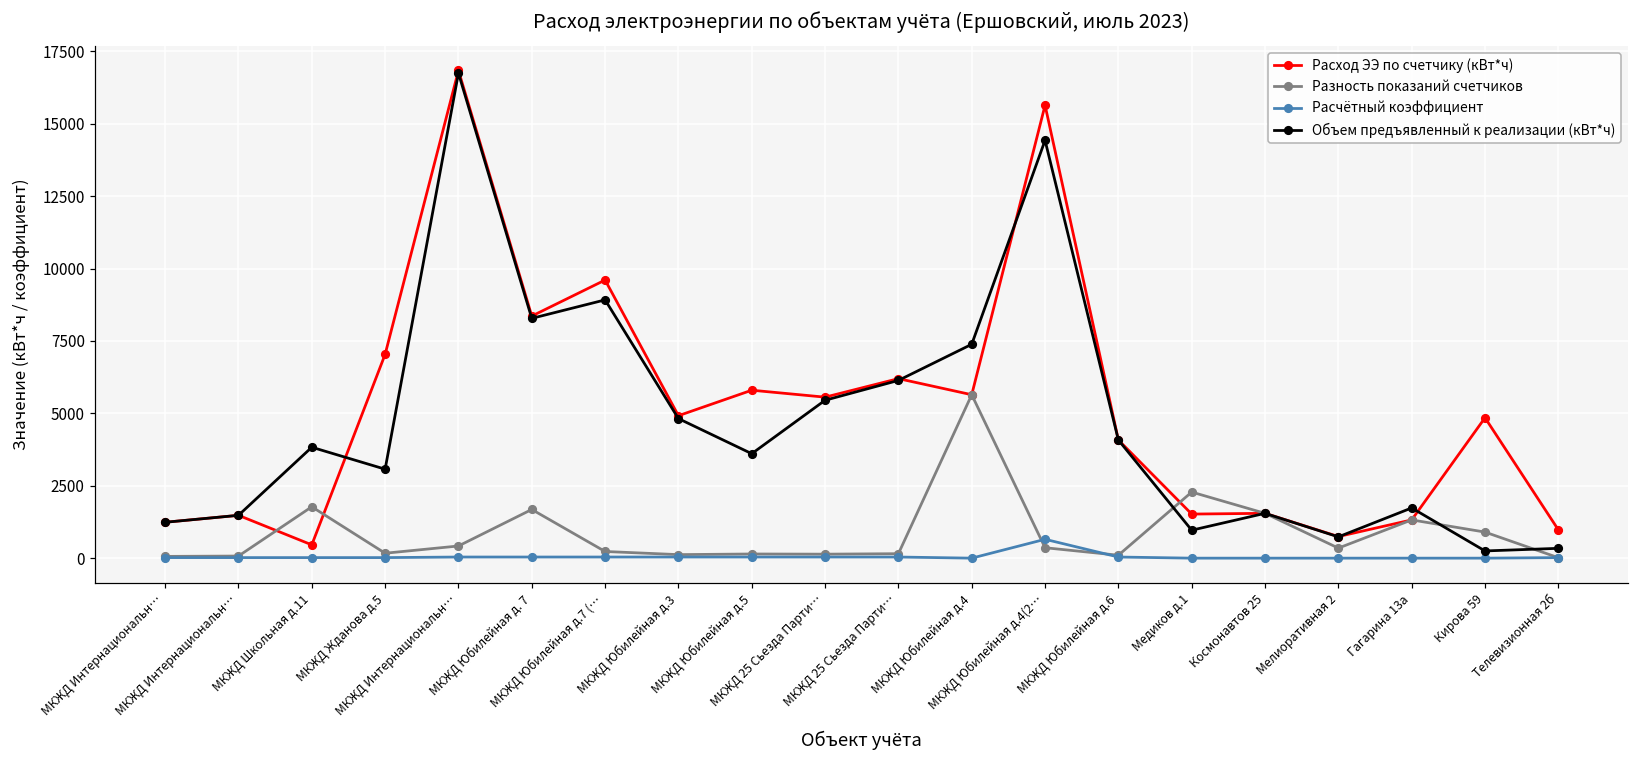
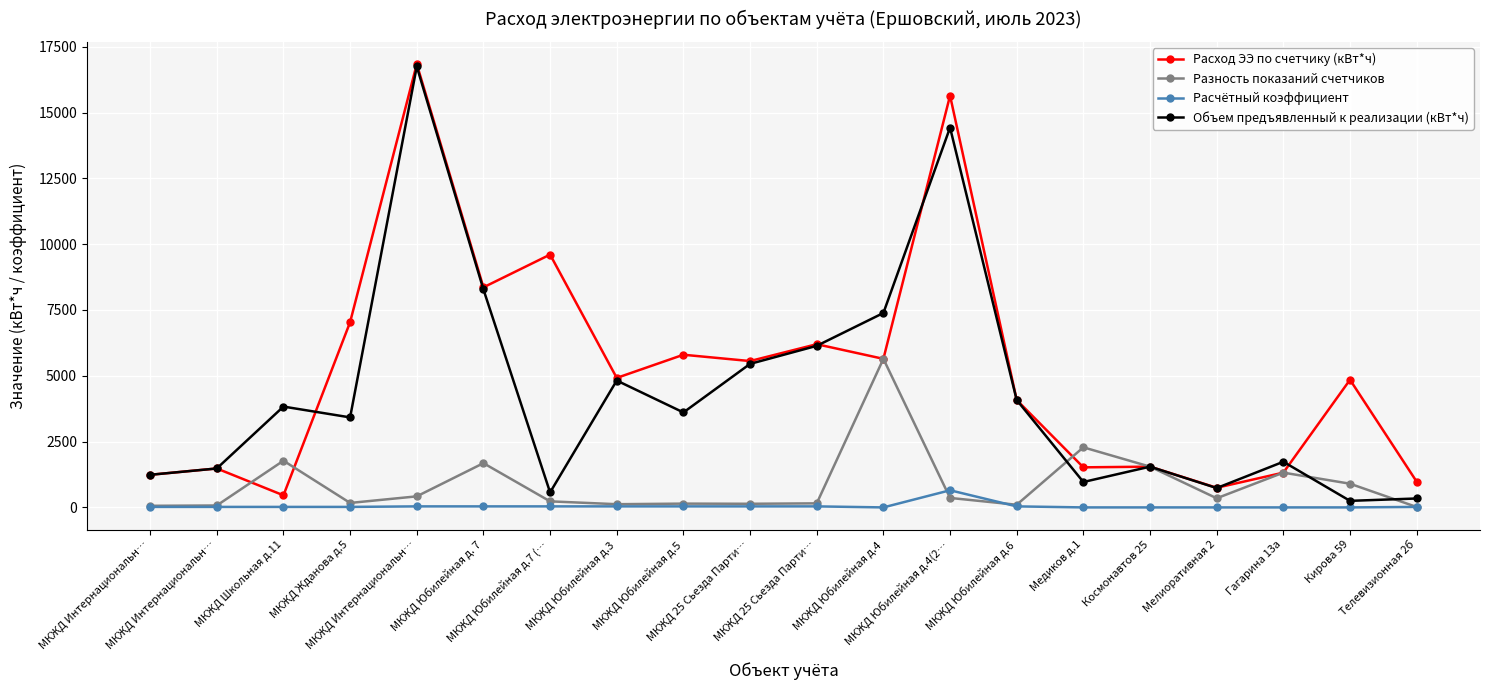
  {
    "Расход ЭЭ по счетчику (кВт*ч)": {
      "МКЖД Школьная д.11": 500,
      "МКЖД Жданова д.5": 7000,
      "МКЖД Юбилейная д.7 (…": 9600,
      "МКЖД Юбилейная д.3": 4900,
      "МКЖД Юбилейная д.5": 5800,
      "МКЖД Юбилейная д.4(2…": 15600,
      "Медиков д.1": 1500,
      "Кирова 59": 4800,
      "Телевизионная 2б": 1000
    },
    "Разность показаний счетчиков": {
      "МКЖД Школьная д.11": 1800,
      "МКЖД Жданова д.5": 200,
      "МКЖД Юбилейная д. 7": 1700,
      "МКЖД Юбилейная д.7 (…": 200,
      "МКЖД Юбилейная д.5": 100,
      "МКЖД Юбилейная д.4(2…": 400,
      "Медиков д.1": 2300,
      "Мелиоративная 2": 300,
      "Кирова 59": 900
    },
    "Расчётный коэффициент": {
      "МКЖД Школьная д.11": 0,
      "МКЖД Жданова д.5": 0,
      "МКЖД Юбилейная д. 7": 0,
      "МКЖД Юбилейная д.7 (…": 0,
      "МКЖД Юбилейная д.5": 0,
      "МКЖД Юбилейная д.4": 0,
      "МКЖД Юбилейная д.4(2…": 700,
      "Медиков д.1": 0,
      "Космонавтов 25": 0,
      "Мелиоративная 2": 0,
      "Гагарина 13а": 0,
      "Кирова 59": 0
    },
    "Объем предъявленный к реализации (кВт*ч)": {
      "МКЖД Школьная д.11": 3800,
-     "МКЖД Жданова д.5": 3100,
-     "МКЖД Юбилейная д.7 (…": 8900,
+     "МКЖД Жданова д.5": 3400,
+     "МКЖД Юбилейная д.7 (…": 600,
      "МКЖД Юбилейная д.3": 4800,
      "МКЖД Юбилейная д.5": 3600,
      "МКЖД Юбилейная д.4": 7400,
      "МКЖД Юбилейная д.4(2…": 14400,
      "Медиков д.1": 1000,
      "Гагарина 13а": 1700,
      "Кирова 59": 300,
      "Телевизионная 2б": 300
    }
  }
